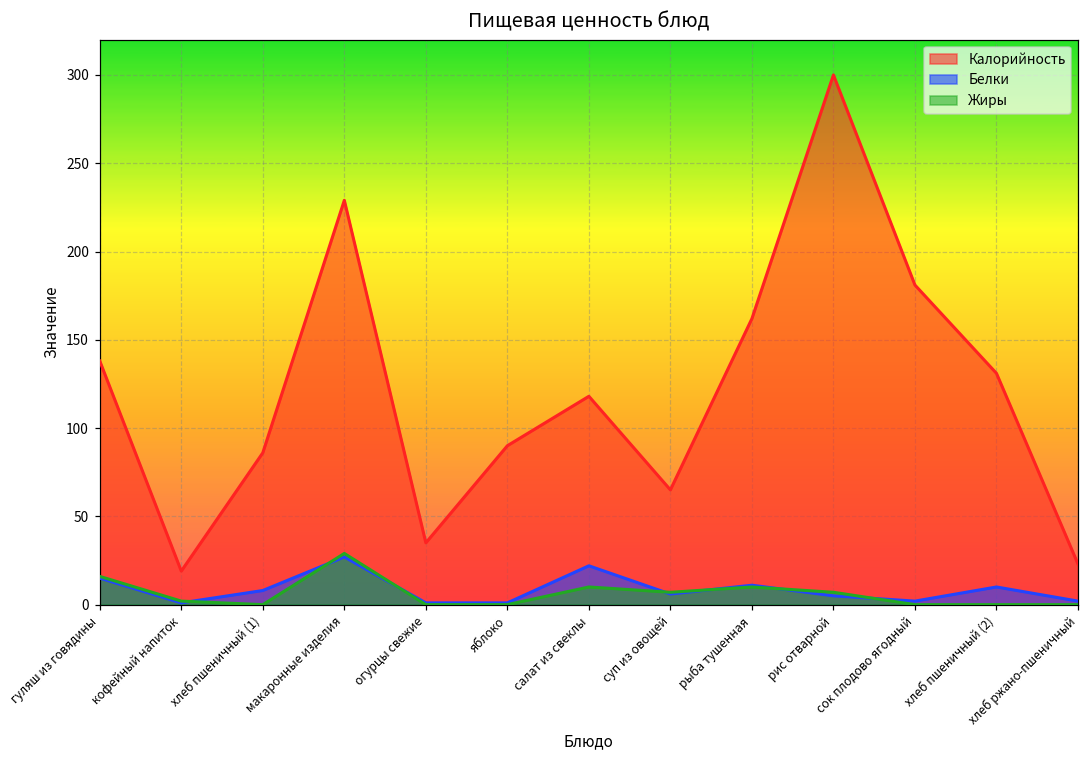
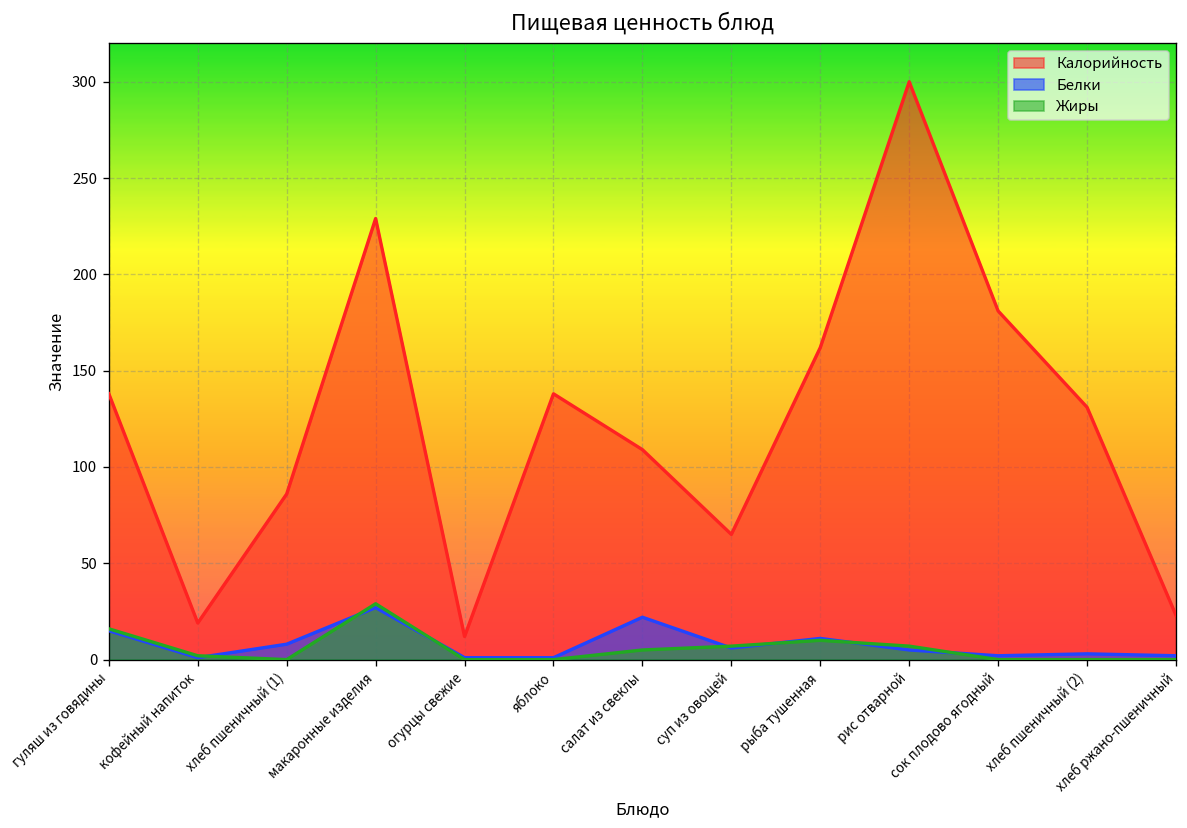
  {
    "Калорийность": {
      "гуляш из говядины": 138,
      "кофейный напиток": 19,
      "хлеб пшеничный (1)": 86,
      "макаронные изделия": 229,
-     "огурцы свежие": 35,
-     "яблоко": 90,
-     "салат из свеклы": 118,
+     "огурцы свежие": 12,
+     "яблоко": 138,
+     "салат из свеклы": 109,
      "суп из овощей": 65,
      "рыба тушенная": 162,
      "рис отварной": 300,
      "сок плодово ягодный": 181,
      "хлеб пшеничный (2)": 131,
      "хлеб ржано-пшеничный": 23
    },
    "Белки": {
      "хлеб пшеничный (1)": 8,
      "макаронные изделия": 27,
      "салат из свеклы": 22,
      "рис отварной": 5,
      "сок плодово ягодный": 2,
-     "хлеб пшеничный (2)": 10,
+     "хлеб пшеничный (2)": 3,
      "хлеб ржано-пшеничный": 2
    },
    "Жиры": {
      "хлеб пшеничный (1)": 0,
      "макаронные изделия": 29,
-     "салат из свеклы": 10,
+     "салат из свеклы": 5,
      "рис отварной": 7,
      "сок плодово ягодный": 0,
      "хлеб пшеничный (2)": 0,
      "хлеб ржано-пшеничный": 0
    }
  }
